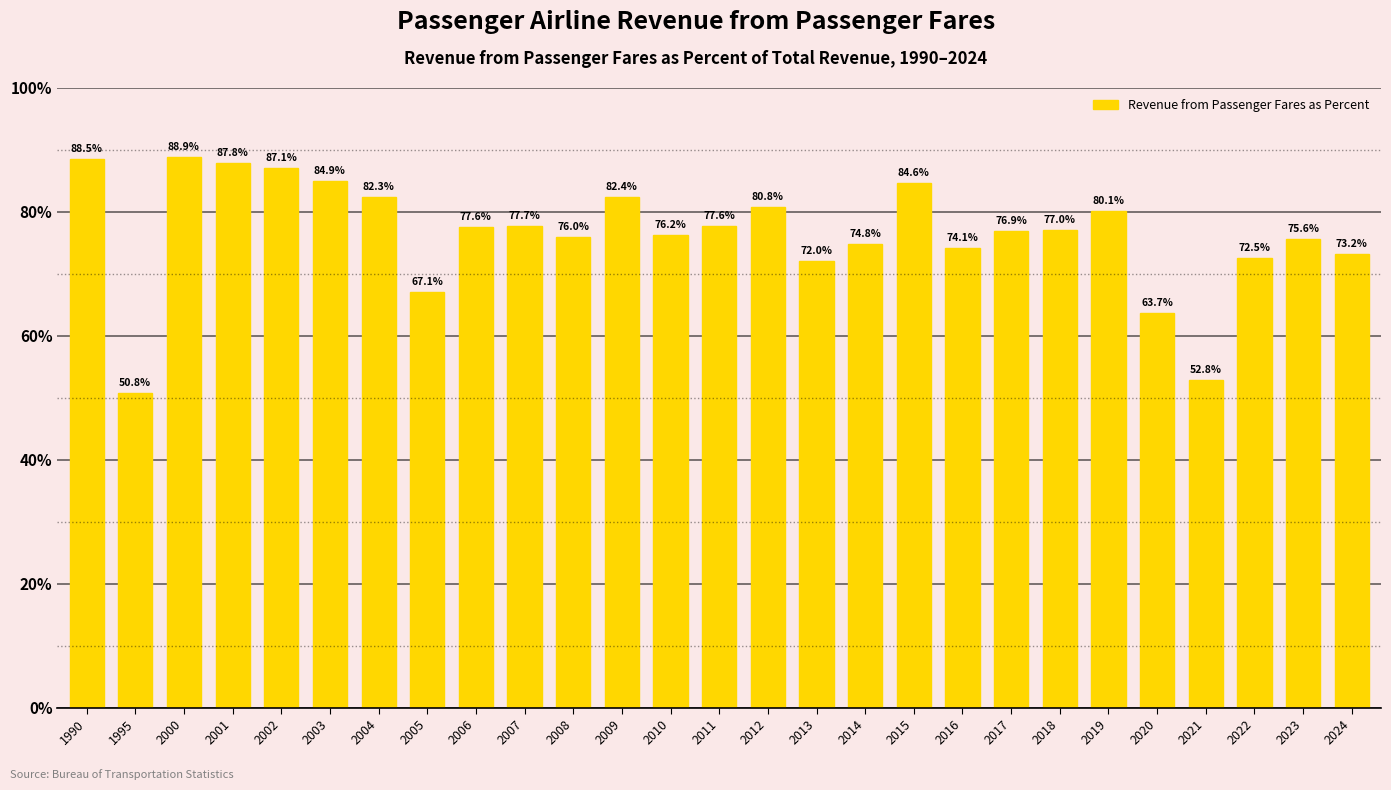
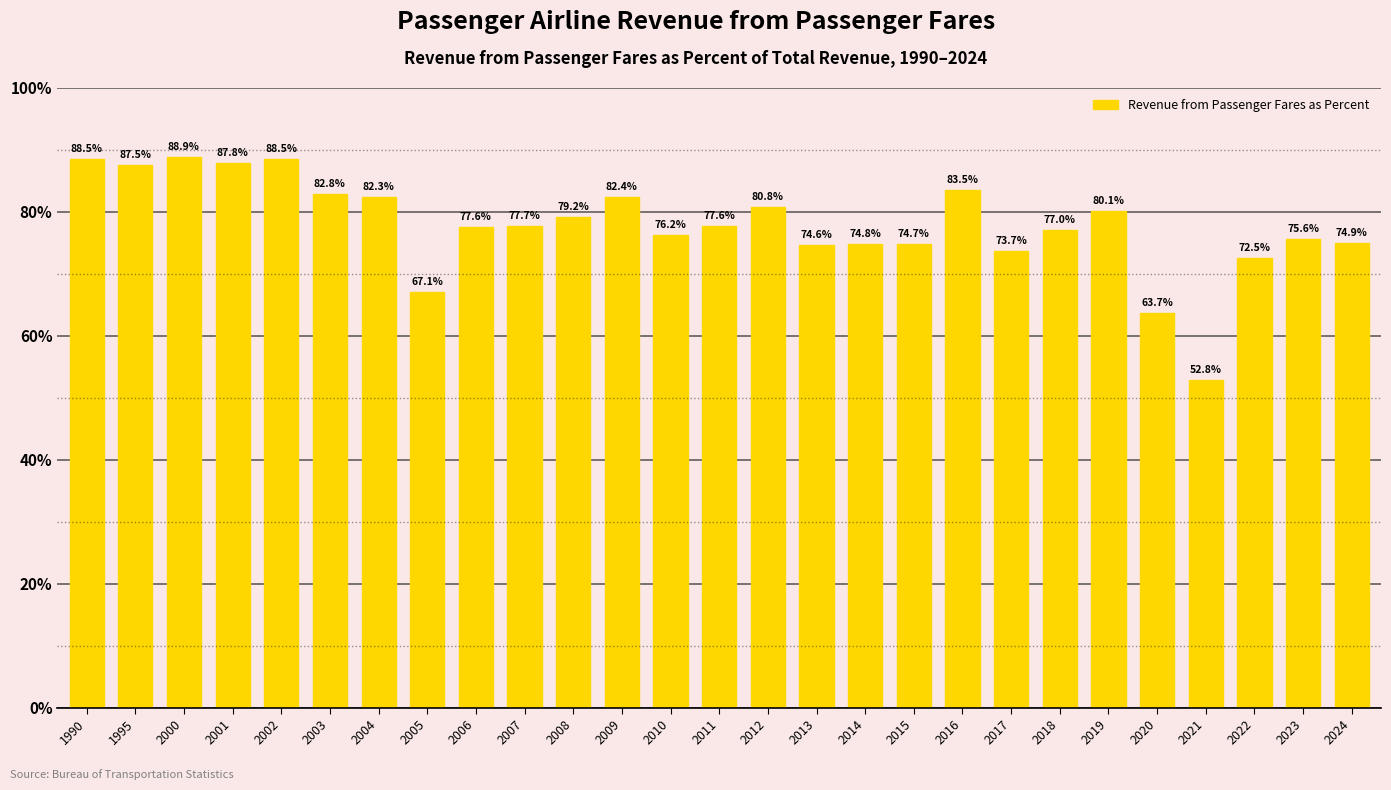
  {
    "1990": "88.5%",
-   "1995": "50.8%",
+   "1995": "87.5%",
    "2000": "88.9%",
    "2001": "87.8%",
-   "2002": "87.1%",
-   "2003": "84.9%",
+   "2002": "88.5%",
+   "2003": "82.8%",
    "2004": "82.3%",
    "2005": "67.1%",
    "2006": "77.6%",
    "2007": "77.7%",
-   "2008": "76.0%",
+   "2008": "79.2%",
    "2009": "82.4%",
    "2010": "76.2%",
    "2011": "77.6%",
    "2012": "80.8%",
-   "2013": "72.0%",
+   "2013": "74.6%",
    "2014": "74.8%",
-   "2015": "84.6%",
-   "2016": "74.1%",
-   "2017": "76.9%",
+   "2015": "74.7%",
+   "2016": "83.5%",
+   "2017": "73.7%",
    "2018": "77.0%",
    "2019": "80.1%",
    "2020": "63.7%",
    "2021": "52.8%",
    "2022": "72.5%",
    "2023": "75.6%",
-   "2024": "73.2%"
+   "2024": "74.9%"
  }
